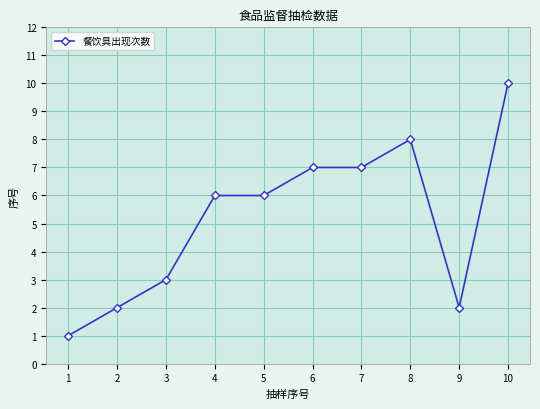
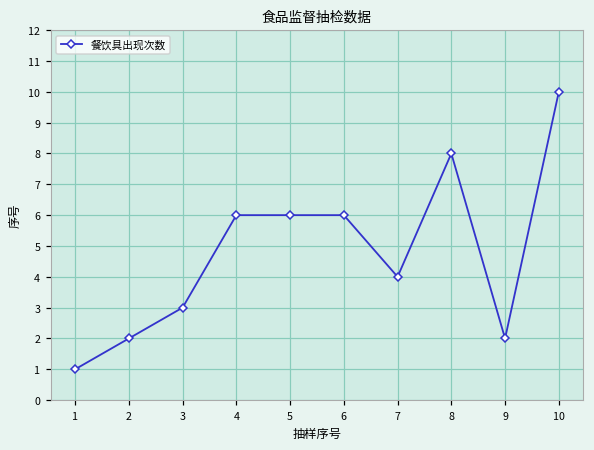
  {
    "1": 1,
    "2": 2,
    "3": 3,
    "4": 6,
    "5": 6,
-   "6": 7,
-   "7": 7,
+   "6": 6,
+   "7": 4,
    "8": 8,
    "9": 2,
    "10": 10
  }
